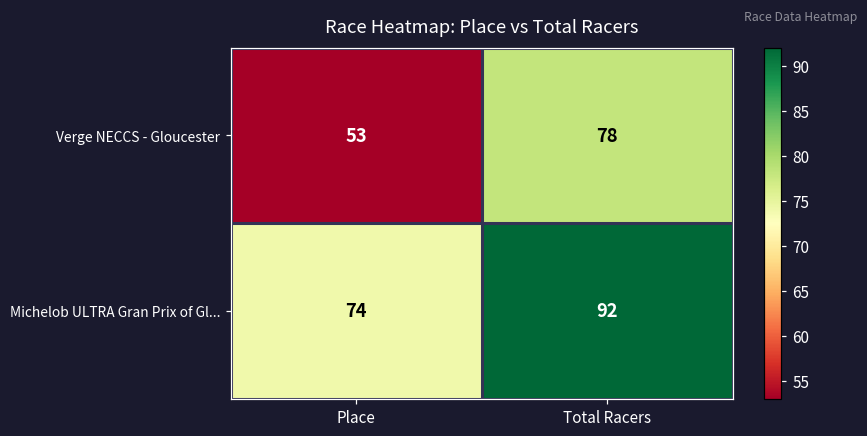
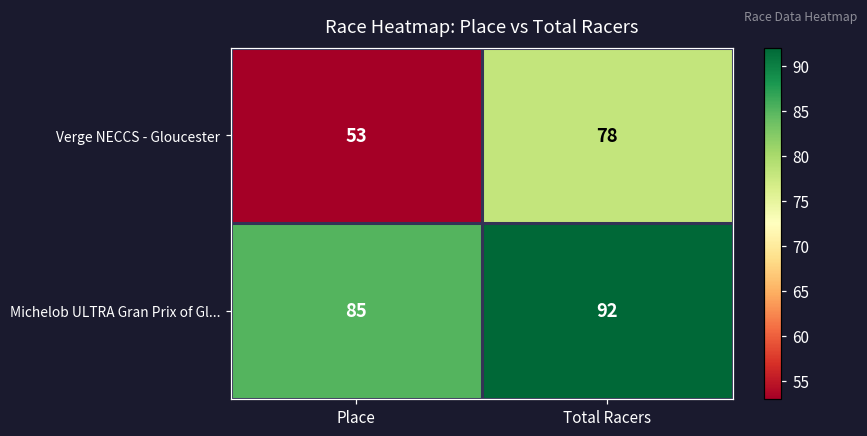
  {
    "Verge NECCS - Gloucester": {
      "Place": 53,
      "Total Racers": 78
    },
    "Michelob ULTRA Gran Prix of Gl...": {
-     "Place": 74,
+     "Place": 85,
      "Total Racers": 92
    }
  }
